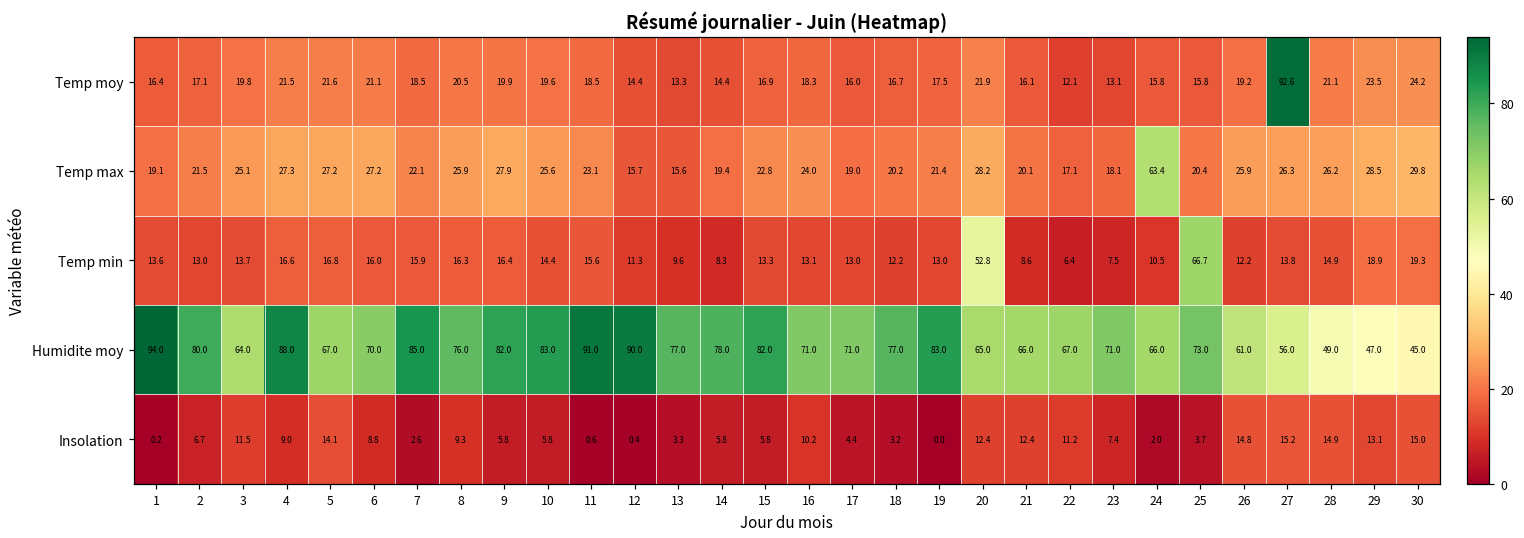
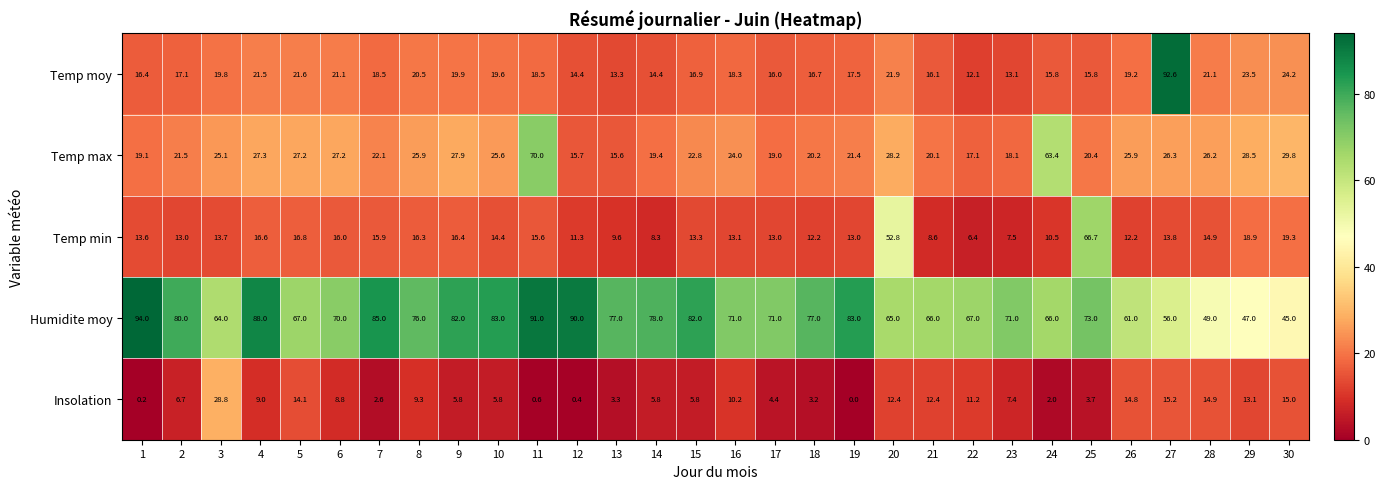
  {
    "Temp moy": {
      "1": 16.4,
      "2": 17.1,
      "3": 19.8,
      "4": 21.5,
      "5": 21.6,
      "6": 21.1,
      "7": 18.5,
      "8": 20.5,
      "9": 19.9,
      "10": 19.6,
      "11": 18.5,
      "12": 14.4,
      "13": 13.3,
      "14": 14.4,
      "15": 16.9,
      "16": 18.3,
      "17": 16.0,
      "18": 16.7,
      "19": 17.5,
      "20": 21.9,
      "21": 16.1,
      "22": 12.1,
      "23": 13.1,
      "24": 15.8,
      "25": 15.8,
      "26": 19.2,
      "27": 92.6,
      "28": 21.1,
      "29": 23.5,
      "30": 24.2
    },
    "Temp max": {
      "1": 19.1,
      "2": 21.5,
      "3": 25.1,
      "4": 27.3,
      "5": 27.2,
      "6": 27.2,
      "7": 22.1,
      "8": 25.9,
      "9": 27.9,
      "10": 25.6,
-     "11": 23.1,
+     "11": 70.0,
      "12": 15.7,
      "13": 15.6,
      "14": 19.4,
      "15": 22.8,
      "16": 24.0,
      "17": 19.0,
      "18": 20.2,
      "19": 21.4,
      "20": 28.2,
      "21": 20.1,
      "22": 17.1,
      "23": 18.1,
      "24": 63.4,
      "25": 20.4,
      "26": 25.9,
      "27": 26.3,
      "28": 26.2,
      "29": 28.5,
      "30": 29.8
    },
    "Temp min": {
      "1": 13.6,
      "2": 13.0,
      "3": 13.7,
      "4": 16.6,
      "5": 16.8,
      "6": 16.0,
      "7": 15.9,
      "8": 16.3,
      "9": 16.4,
      "10": 14.4,
      "11": 15.6,
      "12": 11.3,
      "13": 9.6,
      "14": 8.3,
      "15": 13.3,
      "16": 13.1,
      "17": 13.0,
      "18": 12.2,
      "19": 13.0,
      "20": 52.8,
      "21": 8.6,
      "22": 6.4,
      "23": 7.5,
      "24": 10.5,
      "25": 66.7,
      "26": 12.2,
      "27": 13.8,
      "28": 14.9,
      "29": 18.9,
      "30": 19.3
    },
    "Humidite moy": {
      "1": 94.0,
      "2": 80.0,
      "3": 64.0,
      "4": 88.0,
      "5": 67.0,
      "6": 70.0,
      "7": 85.0,
      "8": 76.0,
      "9": 82.0,
      "10": 83.0,
      "11": 91.0,
      "12": 90.0,
      "13": 77.0,
      "14": 78.0,
      "15": 82.0,
      "16": 71.0,
      "17": 71.0,
      "18": 77.0,
      "19": 83.0,
      "20": 65.0,
      "21": 66.0,
      "22": 67.0,
      "23": 71.0,
      "24": 66.0,
      "25": 73.0,
      "26": 61.0,
      "27": 56.0,
      "28": 49.0,
      "29": 47.0,
      "30": 45.0
    },
    "Insolation": {
      "1": 0.2,
      "2": 6.7,
-     "3": 11.5,
+     "3": 28.8,
      "4": 9.0,
      "5": 14.1,
      "6": 8.8,
      "7": 2.6,
      "8": 9.3,
      "9": 5.8,
      "10": 5.8,
      "11": 0.6,
      "12": 0.4,
      "13": 3.3,
      "14": 5.8,
      "15": 5.8,
      "16": 10.2,
      "17": 4.4,
      "18": 3.2,
      "19": 0.0,
      "20": 12.4,
      "21": 12.4,
      "22": 11.2,
      "23": 7.4,
      "24": 2.0,
      "25": 3.7,
      "26": 14.8,
      "27": 15.2,
      "28": 14.9,
      "29": 13.1,
      "30": 15.0
    }
  }
